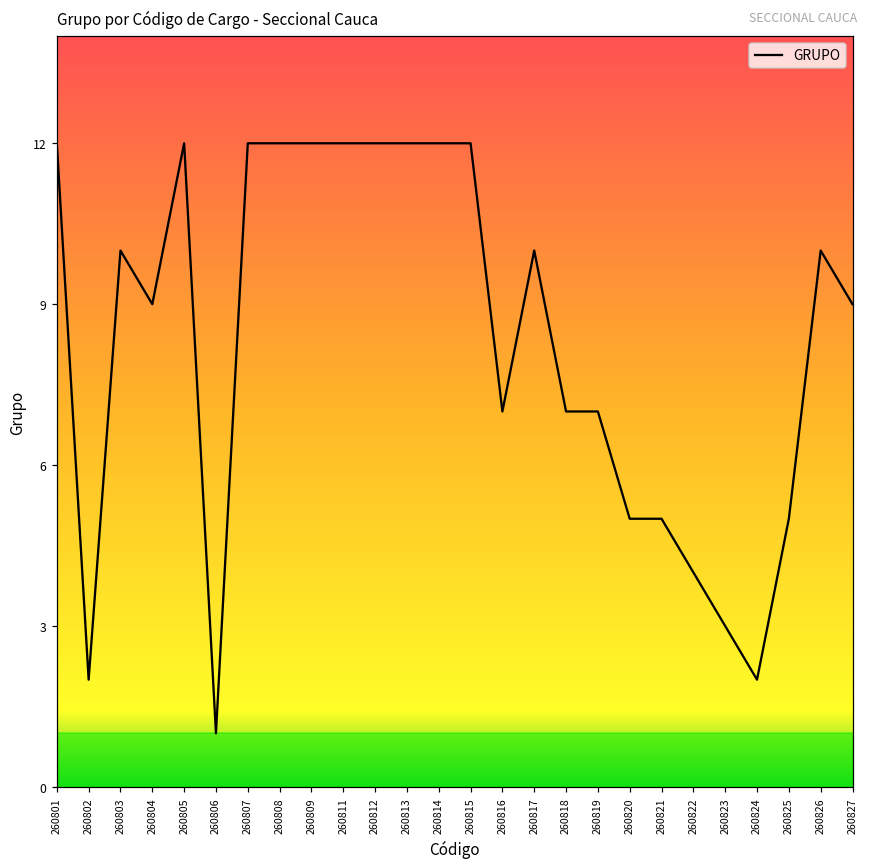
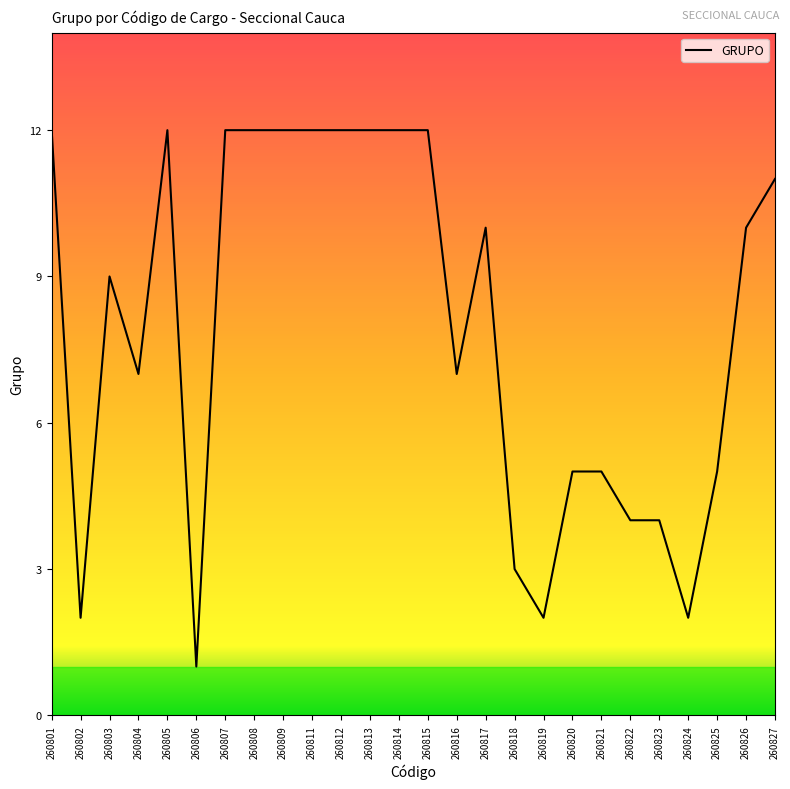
  {
    "260801": 12,
    "260802": 2,
-   "260803": 10,
-   "260804": 9,
+   "260803": 9,
+   "260804": 7,
    "260805": 12,
    "260807": 12,
    "260808": 12,
    "260809": 12,
    "260811": 12,
    "260812": 12,
    "260813": 12,
    "260814": 12,
    "260815": 12,
    "260816": 7,
    "260817": 10,
-   "260818": 7,
-   "260819": 7,
+   "260818": 3,
+   "260819": 2,
    "260820": 5,
    "260821": 5,
    "260822": 4,
-   "260823": 3,
+   "260823": 4,
    "260824": 2,
    "260825": 5,
    "260826": 10,
-   "260827": 9
+   "260827": 11
  }
